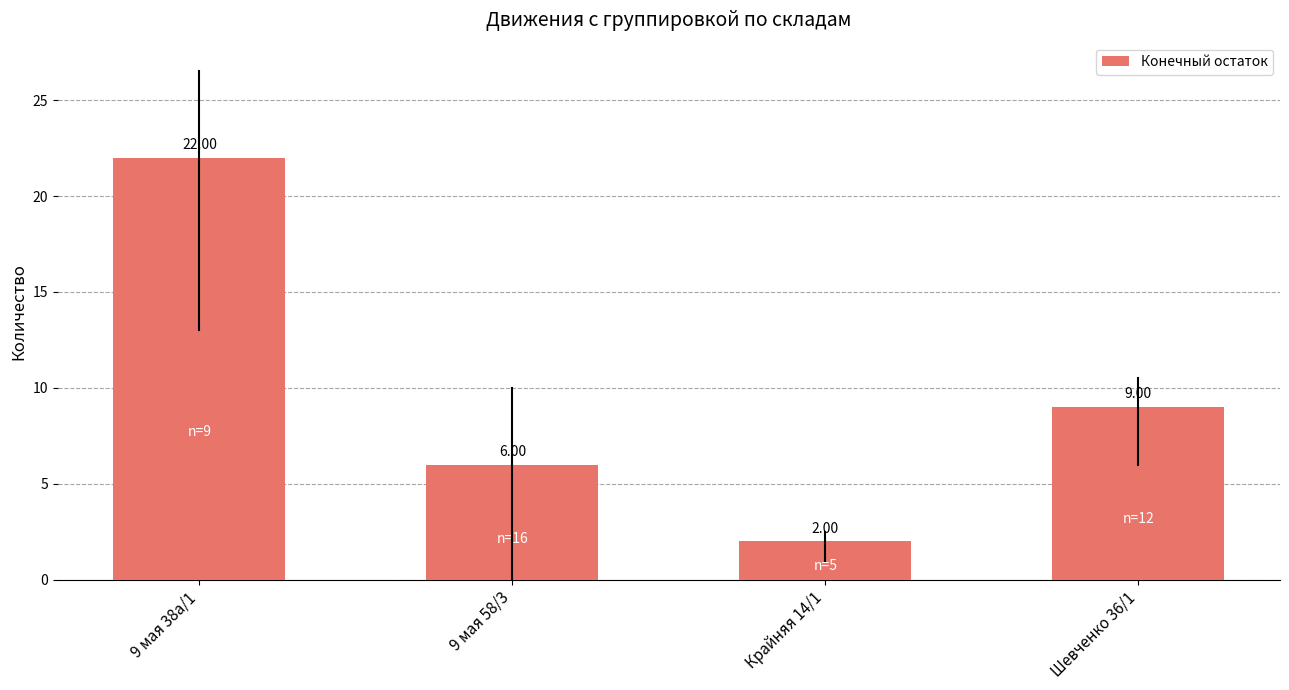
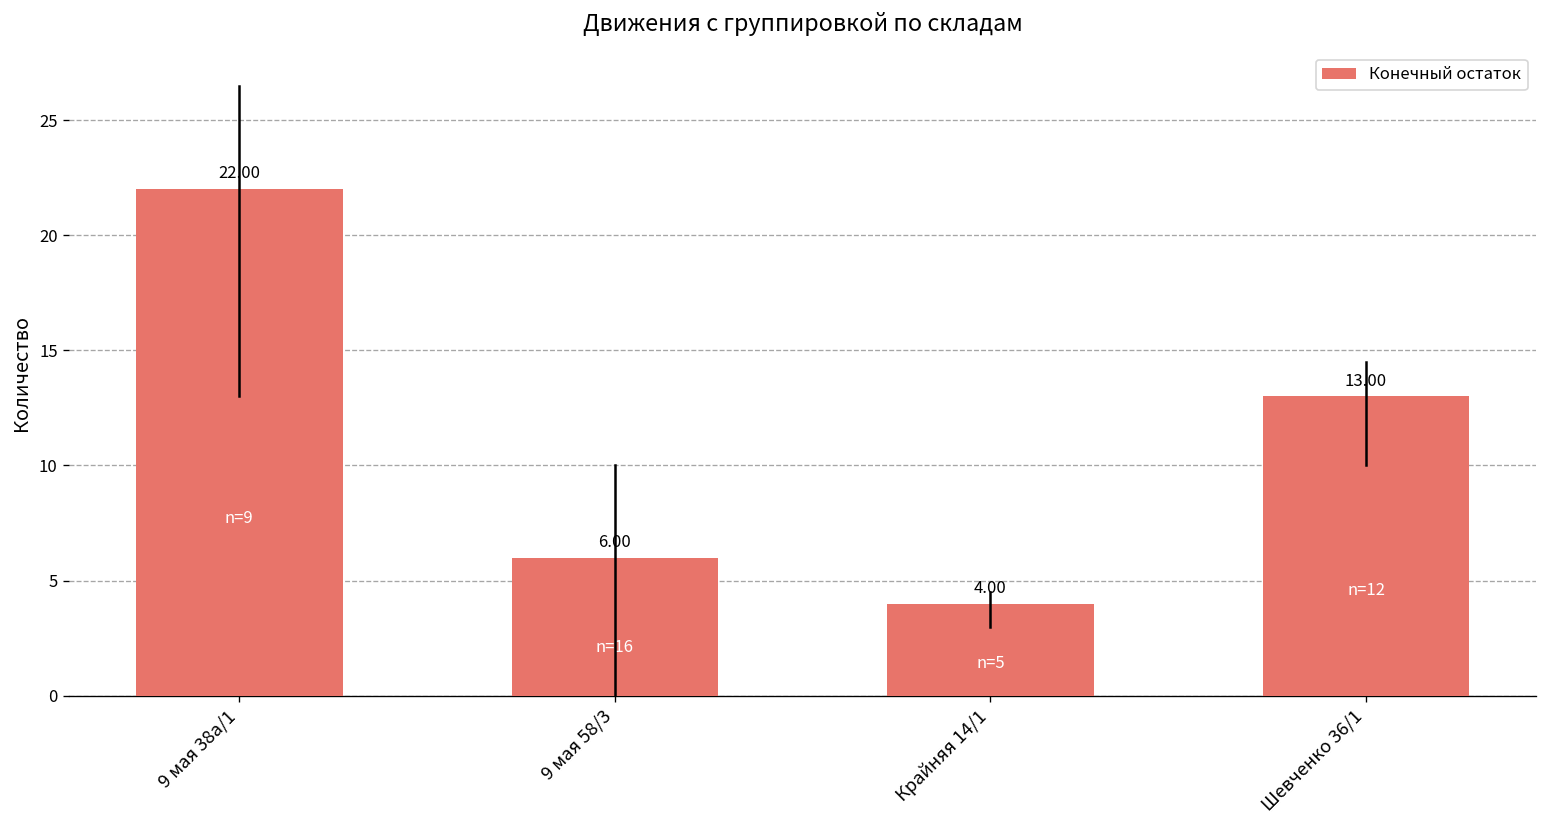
  {
    "Конечный остаток": {
      "9 мая 38а/1": 22.00,
      "9 мая 58/3": 6.00,
-     "Крайняя 14/1": 2.00,
-     "Шевченко 36/1": 9.00
+     "Крайняя 14/1": 4.00,
+     "Шевченко 36/1": 13.00
    }
  }
